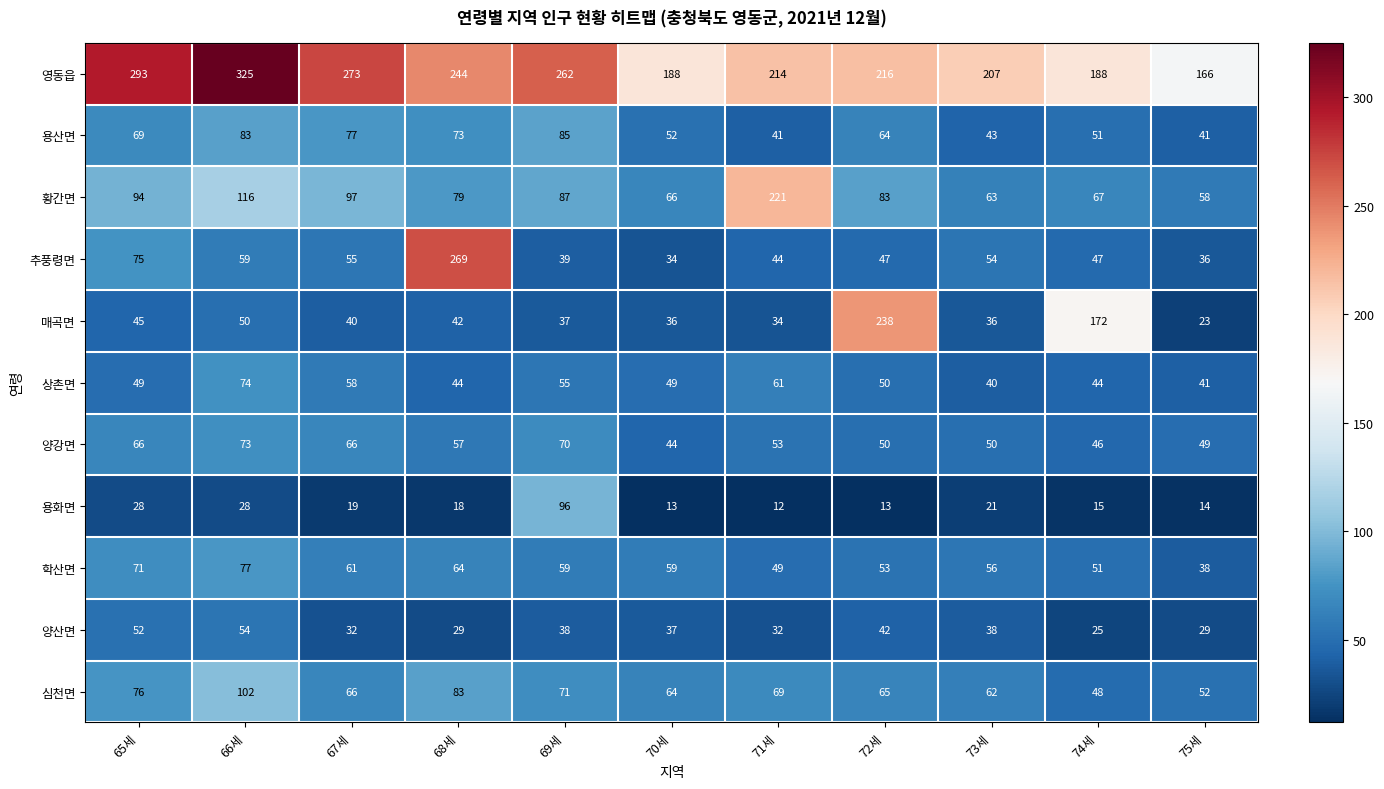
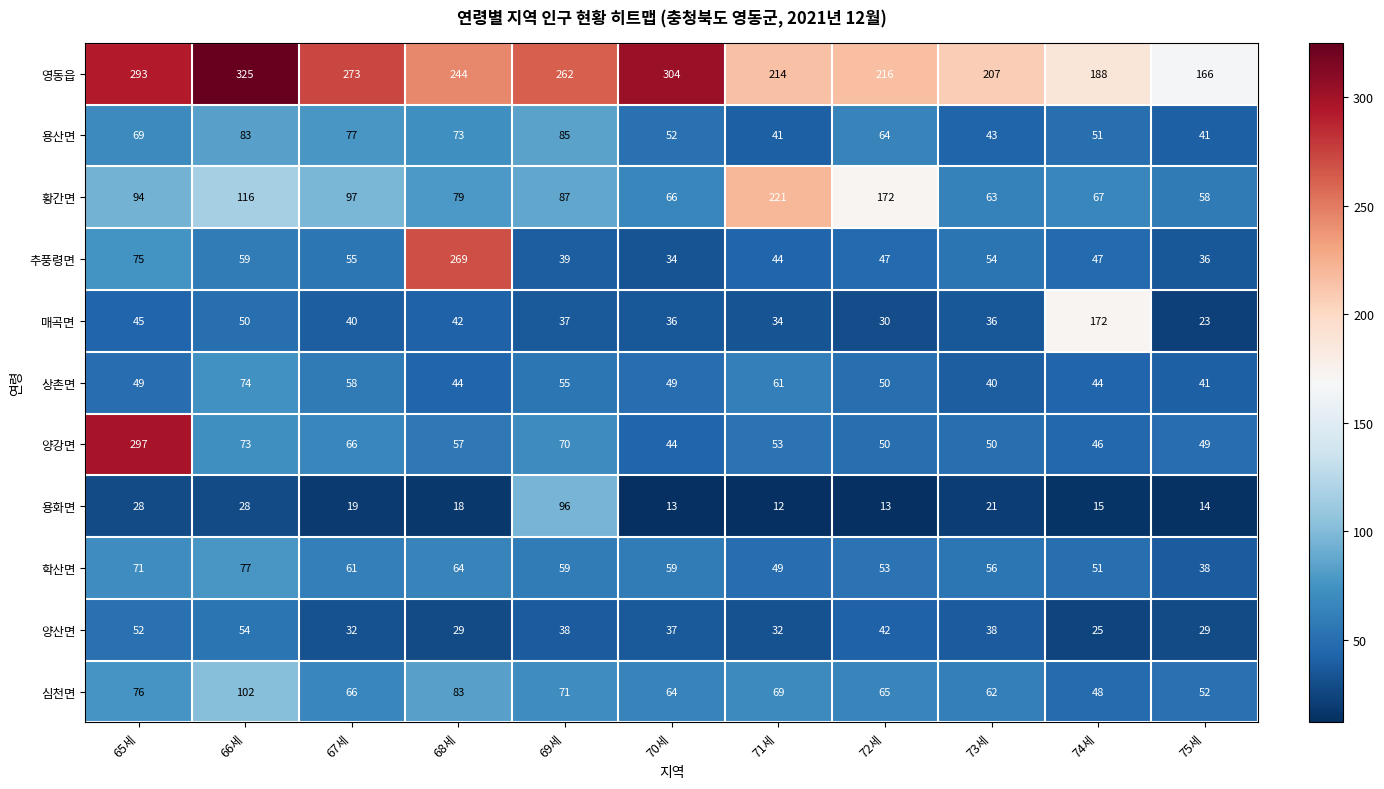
  {
    "영동읍": {
      "65세": 293,
      "66세": 325,
      "67세": 273,
      "68세": 244,
      "69세": 262,
-     "70세": 188,
+     "70세": 304,
      "71세": 214,
      "72세": 216,
      "73세": 207,
      "74세": 188,
      "75세": 166
    },
    "용산면": {
      "65세": 69,
      "66세": 83,
      "67세": 77,
      "68세": 73,
      "69세": 85,
      "70세": 52,
      "71세": 41,
      "72세": 64,
      "73세": 43,
      "74세": 51,
      "75세": 41
    },
    "황간면": {
      "65세": 94,
      "66세": 116,
      "67세": 97,
      "68세": 79,
      "69세": 87,
      "70세": 66,
      "71세": 221,
-     "72세": 83,
+     "72세": 172,
      "73세": 63,
      "74세": 67,
      "75세": 58
    },
    "추풍령면": {
      "65세": 75,
      "66세": 59,
      "67세": 55,
      "68세": 269,
      "69세": 39,
      "70세": 34,
      "71세": 44,
      "72세": 47,
      "73세": 54,
      "74세": 47,
      "75세": 36
    },
    "매곡면": {
      "65세": 45,
      "66세": 50,
      "67세": 40,
      "68세": 42,
      "69세": 37,
      "70세": 36,
      "71세": 34,
-     "72세": 238,
+     "72세": 30,
      "73세": 36,
      "74세": 172,
      "75세": 23
    },
    "상촌면": {
      "65세": 49,
      "66세": 74,
      "67세": 58,
      "68세": 44,
      "69세": 55,
      "70세": 49,
      "71세": 61,
      "72세": 50,
      "73세": 40,
      "74세": 44,
      "75세": 41
    },
    "양강면": {
-     "65세": 66,
+     "65세": 297,
      "66세": 73,
      "67세": 66,
      "68세": 57,
      "69세": 70,
      "70세": 44,
      "71세": 53,
      "72세": 50,
      "73세": 50,
      "74세": 46,
      "75세": 49
    },
    "용화면": {
      "65세": 28,
      "66세": 28,
      "67세": 19,
      "68세": 18,
      "69세": 96,
      "70세": 13,
      "71세": 12,
      "72세": 13,
      "73세": 21,
      "74세": 15,
      "75세": 14
    },
    "학산면": {
      "65세": 71,
      "66세": 77,
      "67세": 61,
      "68세": 64,
      "69세": 59,
      "70세": 59,
      "71세": 49,
      "72세": 53,
      "73세": 56,
      "74세": 51,
      "75세": 38
    },
    "양산면": {
      "65세": 52,
      "66세": 54,
      "67세": 32,
      "68세": 29,
      "69세": 38,
      "70세": 37,
      "71세": 32,
      "72세": 42,
      "73세": 38,
      "74세": 25,
      "75세": 29
    },
    "심천면": {
      "65세": 76,
      "66세": 102,
      "67세": 66,
      "68세": 83,
      "69세": 71,
      "70세": 64,
      "71세": 69,
      "72세": 65,
      "73세": 62,
      "74세": 48,
      "75세": 52
    }
  }
